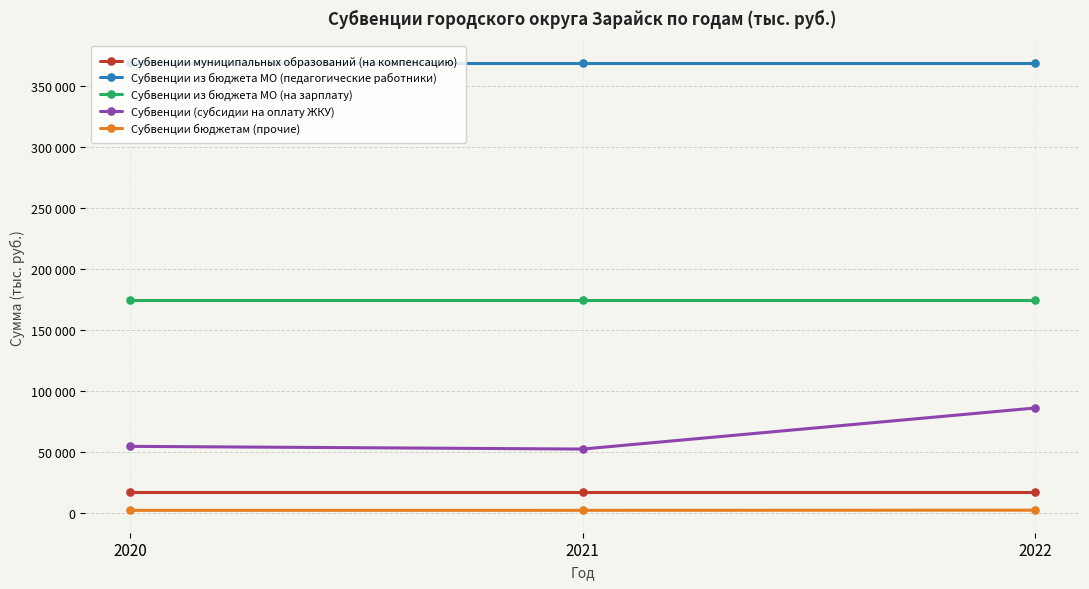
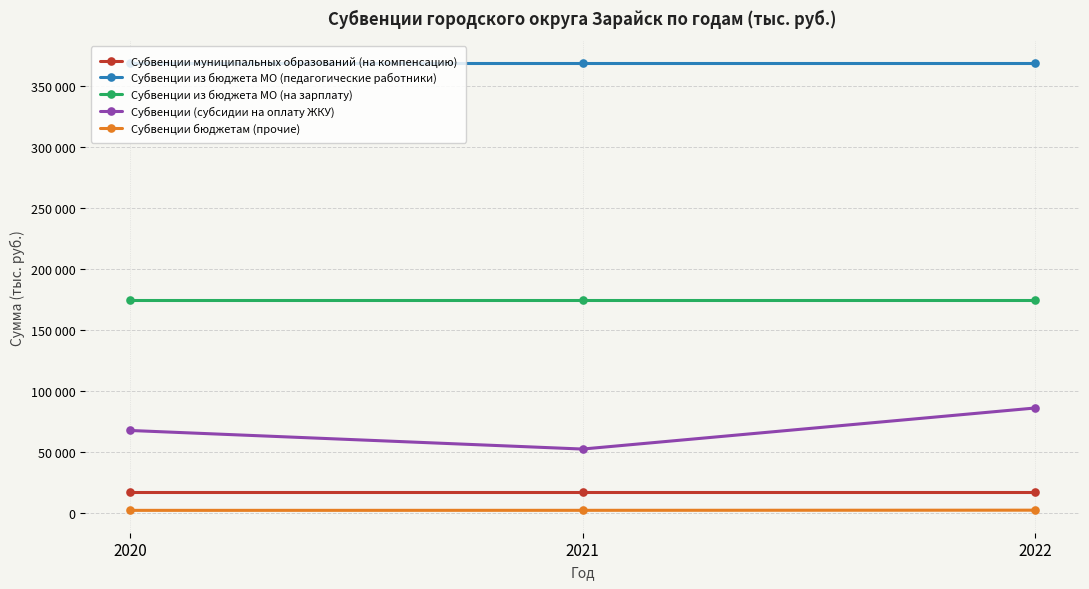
  {
    "Субвенции муниципальных образований (на компенсацию)": {
      "2020": 18000,
      "2021": 18000,
      "2022": 18000
    },
    "Субвенции из бюджета МО (педагогические работники)": {
      "2021": 369000,
      "2022": 369000
    },
    "Субвенции из бюджета МО (на зарплату)": {
      "2020": 175000,
      "2021": 175000,
      "2022": 175000
    },
    "Субвенции (субсидии на оплату ЖКУ)": {
-     "2020": 55000,
+     "2020": 68000,
      "2021": 53000,
      "2022": 86000
    },
    "Субвенции бюджетам (прочие)": {
      "2020": 2000,
      "2021": 3000,
      "2022": 3000
    }
  }
